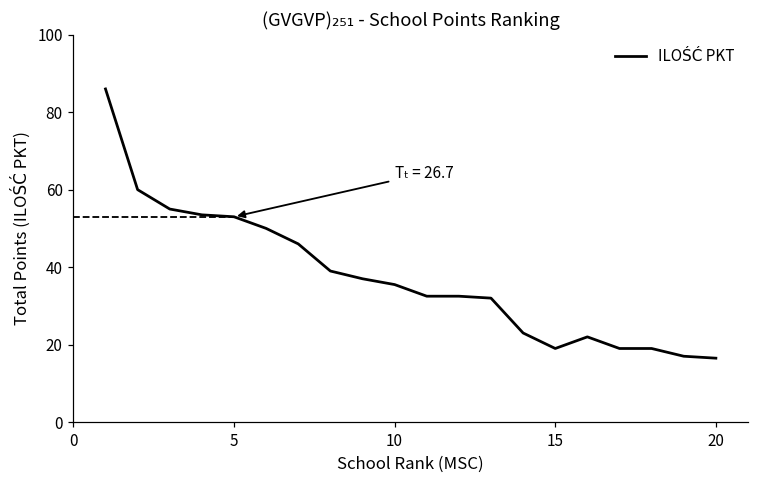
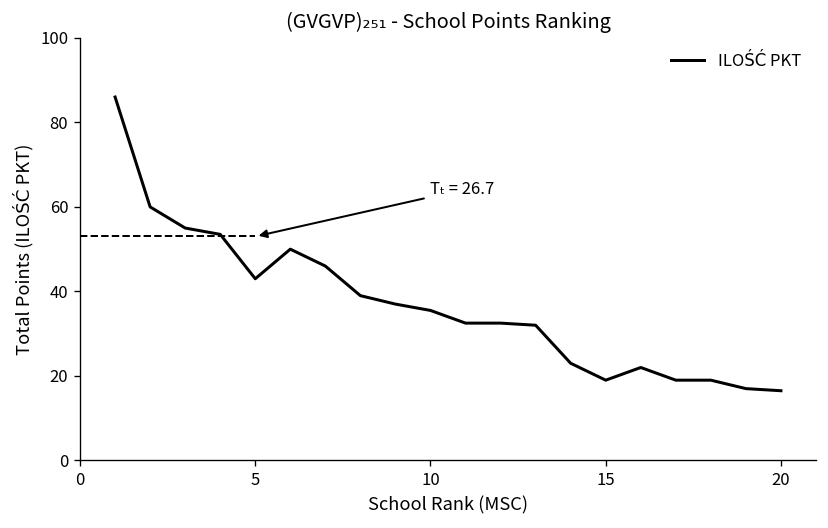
  {
-   "5": 53,
+   "5": 43,
    "10": 36,
    "15": 19,
    "20": 17
  }
